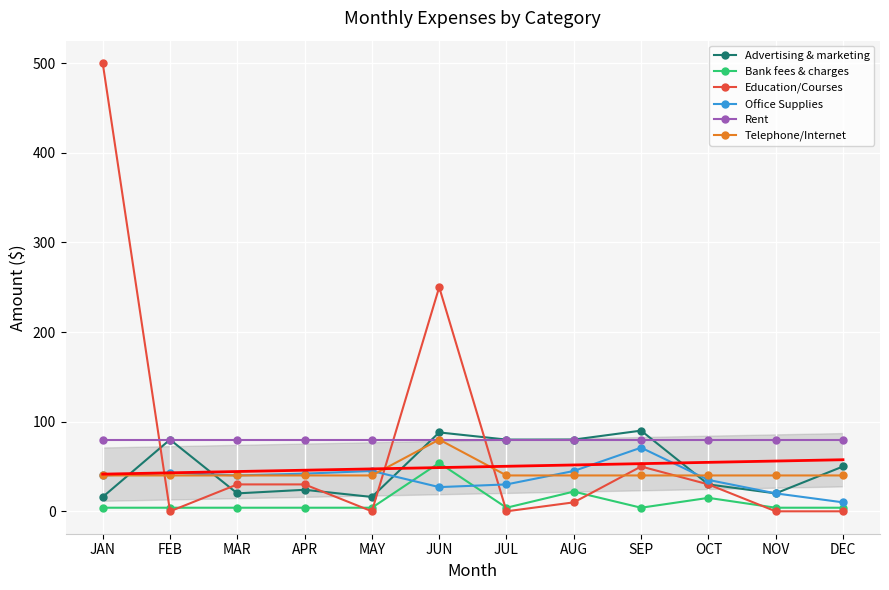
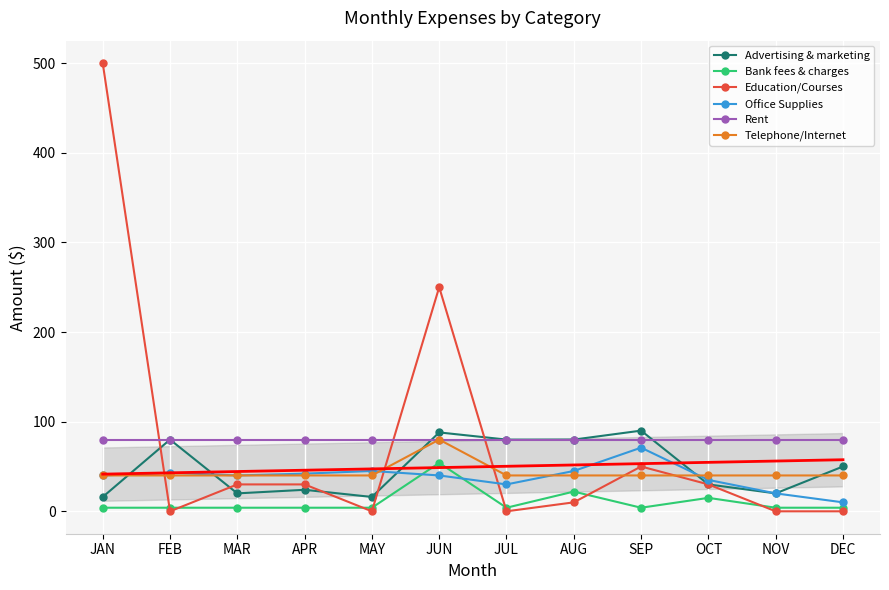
  {
    "Advertising & marketing": {
      "JAN": 20,
      "MAR": 20,
      "APR": 20,
      "MAY": 20,
      "JUN": 90,
      "SEP": 90,
      "DEC": 50
    },
    "Bank fees & charges": {
      "JAN": 0,
      "FEB": 0,
      "MAR": 0,
      "APR": 0,
      "MAY": 0,
      "JUN": 50,
      "JUL": 0,
      "AUG": 20,
      "SEP": 0,
      "OCT": 20,
      "NOV": 0,
      "DEC": 0
    },
    "Office Supplies": {
-     "JUN": 30,
+     "JUN": 40,
      "JUL": 30,
      "AUG": 50,
      "SEP": 70,
      "OCT": 40,
      "DEC": 10
    },
    "Rent": {
      "JAN": 80,
      "MAR": 80,
      "APR": 80,
      "MAY": 80,
      "SEP": 80,
      "OCT": 80,
      "NOV": 80,
      "DEC": 80
    }
  }
